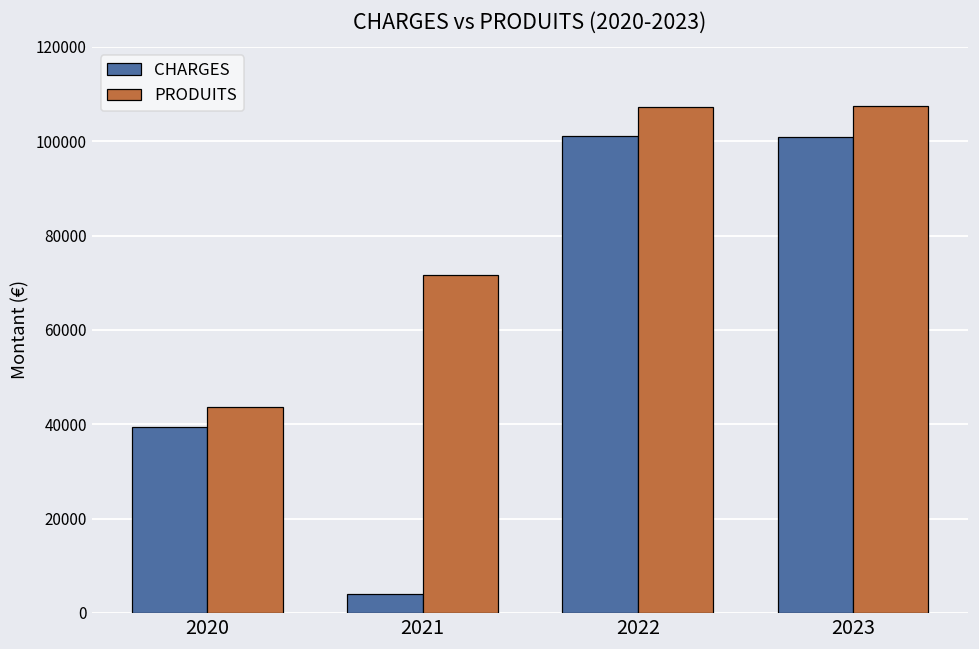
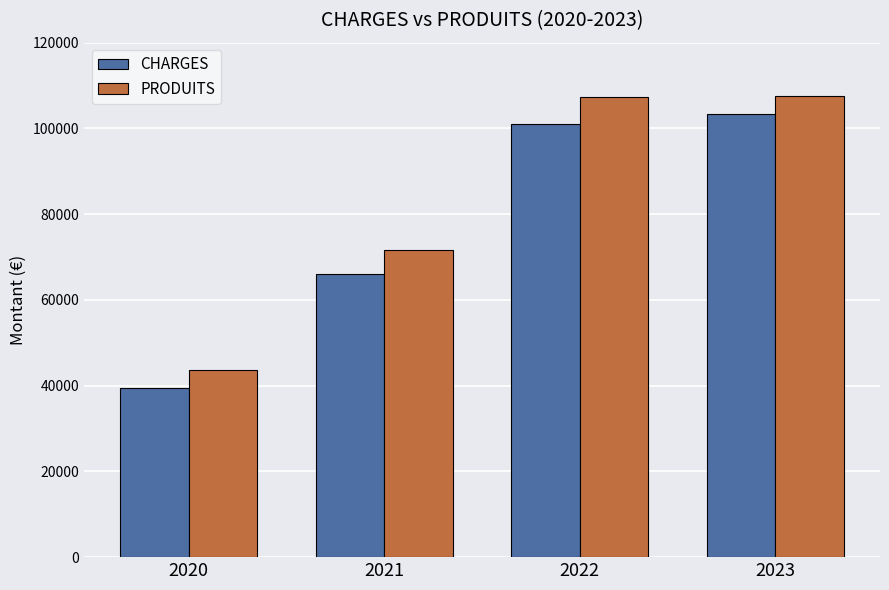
  {
    "CHARGES": {
      "2020": 40000,
-     "2021": 4000,
+     "2021": 66000,
      "2022": 101000,
-     "2023": 101000
+     "2023": 103000
    },
    "PRODUITS": {
      "2020": 44000,
      "2021": 72000,
      "2022": 107000,
      "2023": 108000
    }
  }
